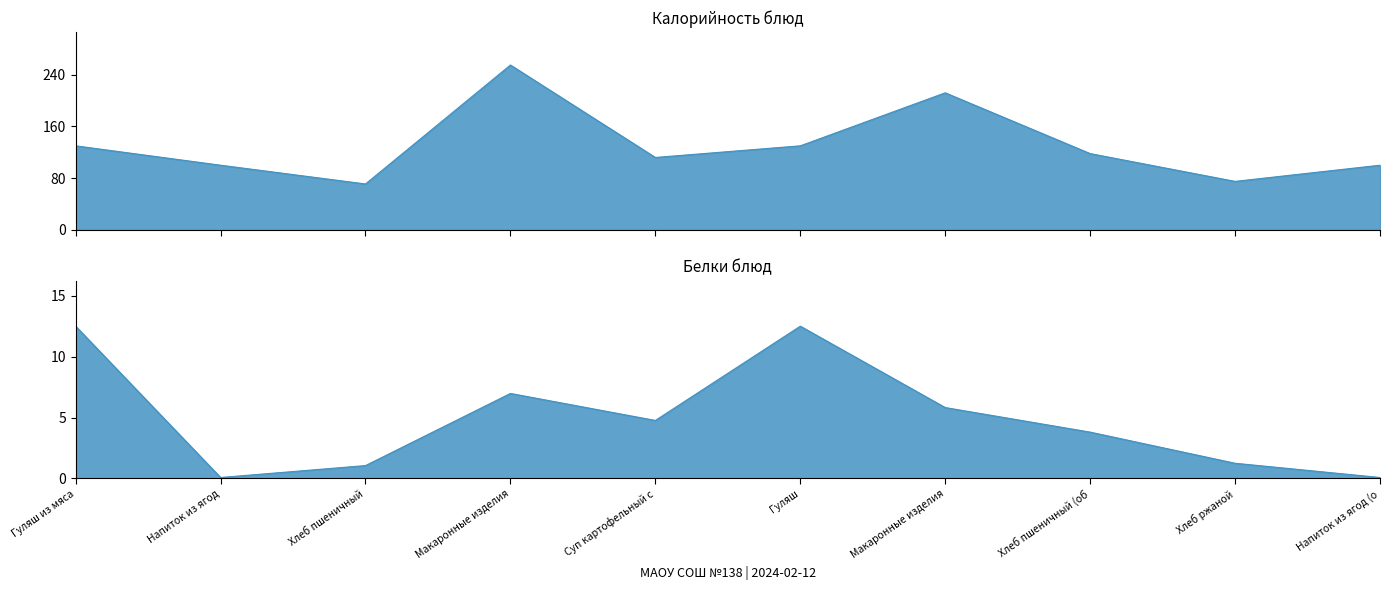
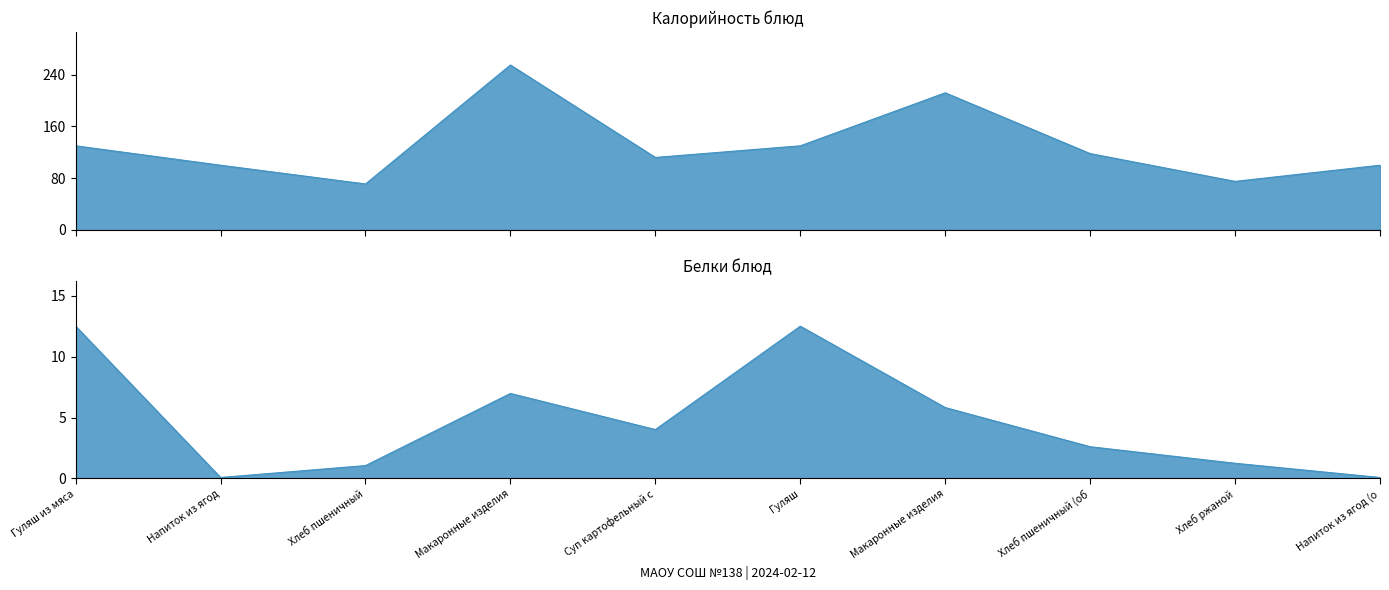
  {
    "Белки блюд": {
      "Гуляш из мяса": 12.5,
      "Напиток из ягод": 0.1,
      "Хлеб пшеничный": 1.1,
-     "Суп картофельный с": 4.8,
+     "Суп картофельный с": 4.0,
      "Гуляш": 12.5,
-     "Хлеб пшеничный (об": 3.8,
+     "Хлеб пшеничный (об": 2.6,
      "Хлеб ржаной": 1.2,
      "Напиток из ягод (о": 0.1
    }
  }
